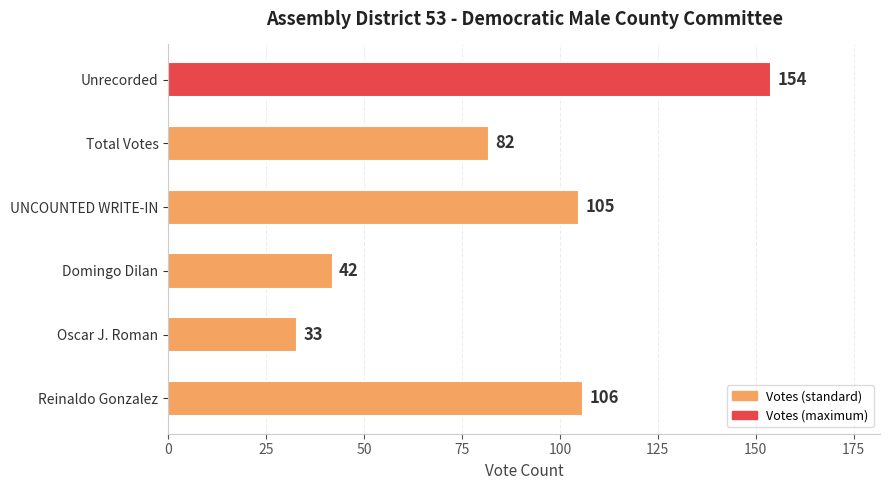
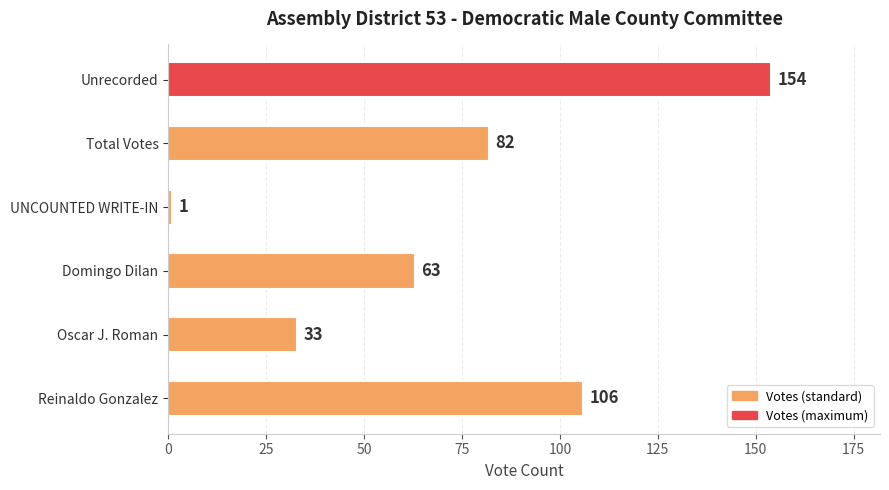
  {
    "Unrecorded": 154,
    "Total Votes": 82,
-   "UNCOUNTED WRITE-IN": 105,
-   "Domingo Dilan": 42,
+   "UNCOUNTED WRITE-IN": 1,
+   "Domingo Dilan": 63,
    "Oscar J. Roman": 33,
    "Reinaldo Gonzalez": 106
  }
